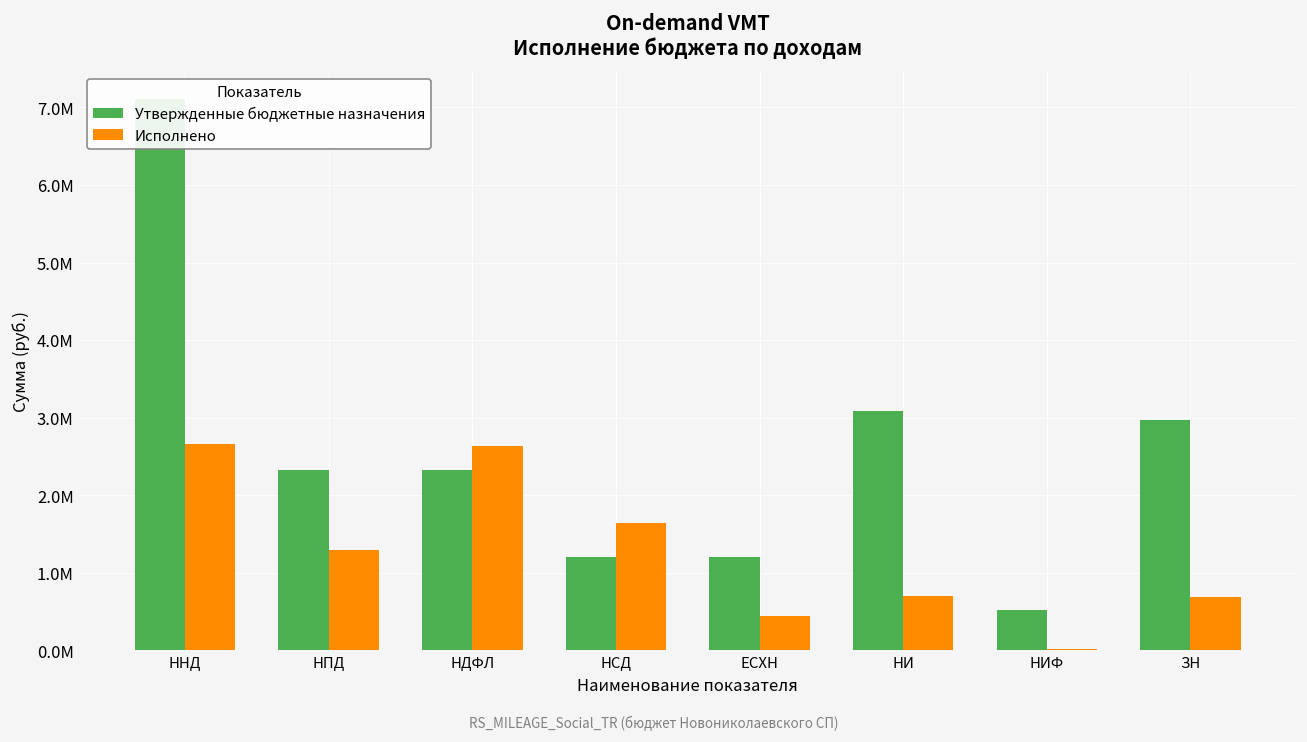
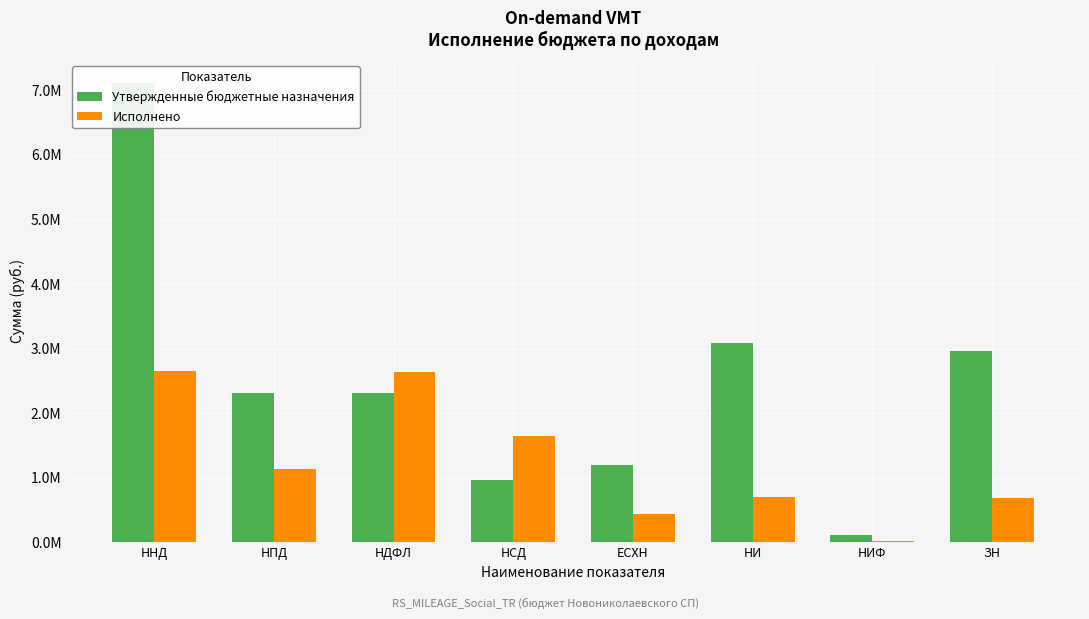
  {
    "Утвержденные бюджетные назначения": {
      "НПД": 2300000,
      "НДФЛ": 2300000,
-     "НСД": 1200000,
+     "НСД": 1000000,
      "ЕСХН": 1200000,
      "НИ": 3100000,
-     "НИФ": 500000,
+     "НИФ": 100000,
      "ЗН": 3000000
    },
    "Исполнено": {
      "ННД": 2700000,
-     "НПД": 1300000,
+     "НПД": 1100000,
      "НДФЛ": 2600000,
      "НСД": 1600000,
      "ЕСХН": 400000,
      "НИ": 700000,
      "ЗН": 700000
    }
  }
